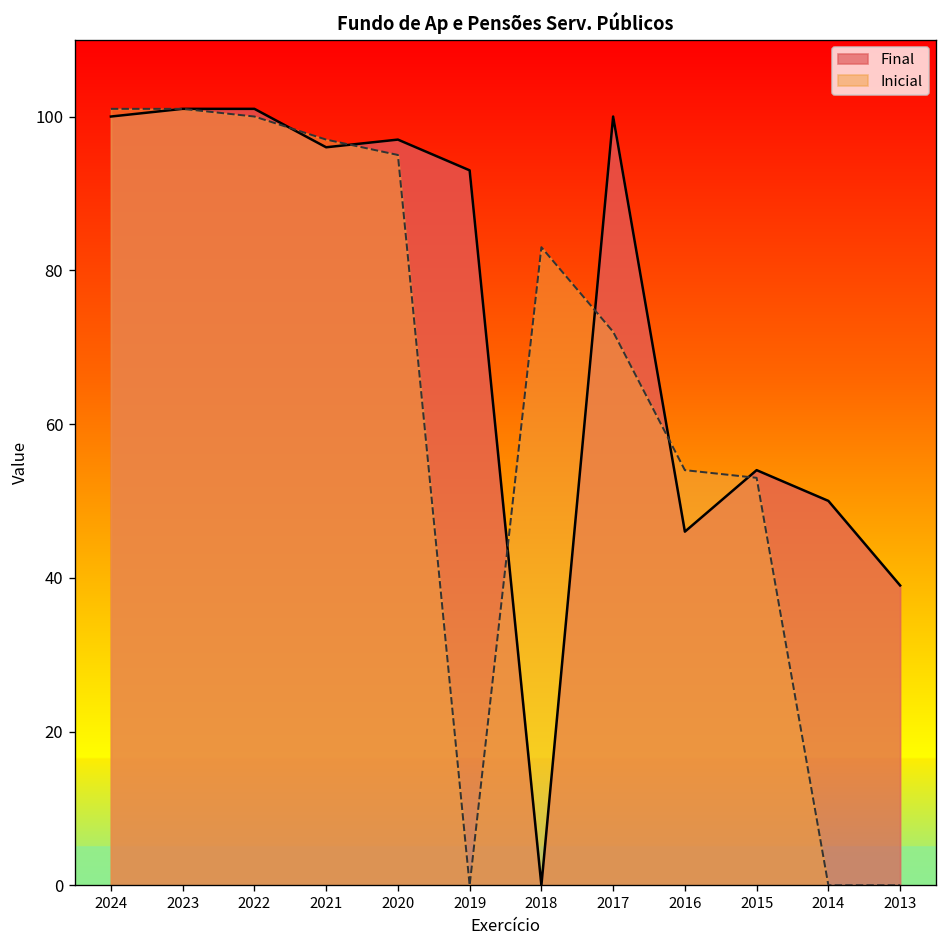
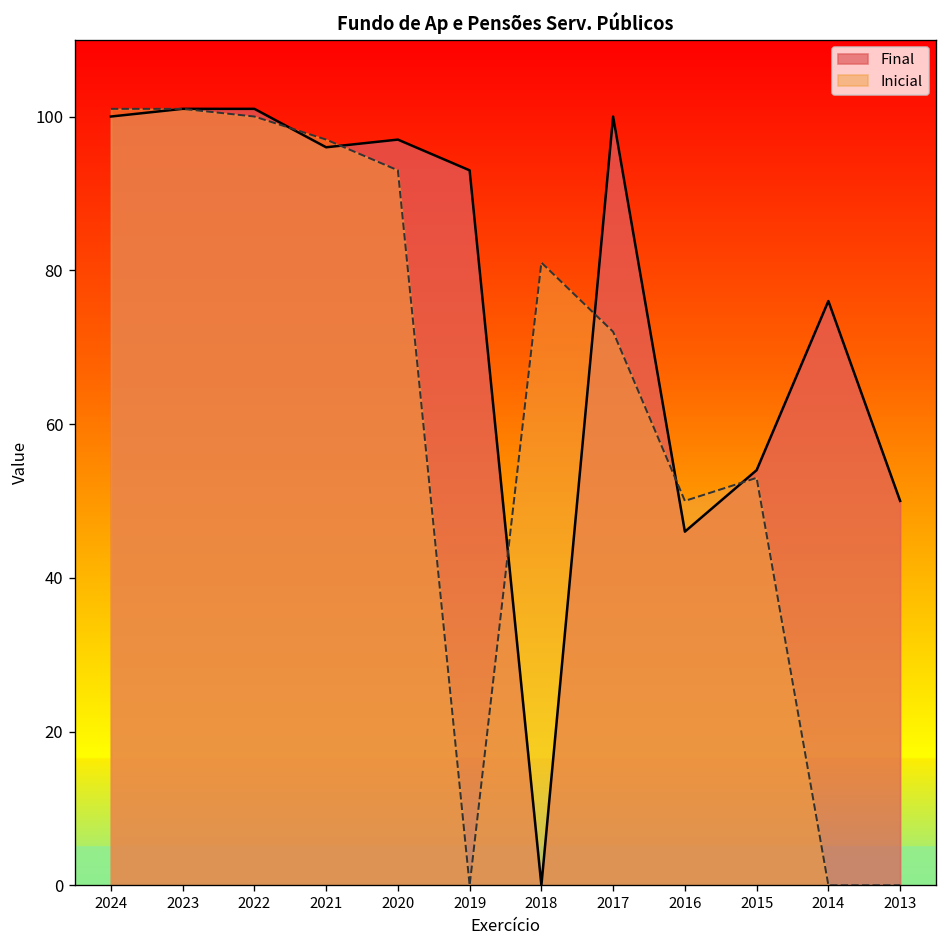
  {
    "Final": {
      "2024": 100,
      "2022": 101,
      "2021": 96,
      "2020": 97,
      "2019": 93,
      "2017": 100,
      "2016": 46,
      "2015": 54,
-     "2014": 50,
-     "2013": 39
+     "2014": 76,
+     "2013": 50
    },
    "Inicial": {
      "2024": 101,
      "2022": 100,
      "2021": 97,
-     "2020": 95,
-     "2018": 83,
+     "2020": 93,
+     "2018": 81,
      "2017": 72,
-     "2016": 54,
+     "2016": 50,
      "2015": 53
    }
  }
